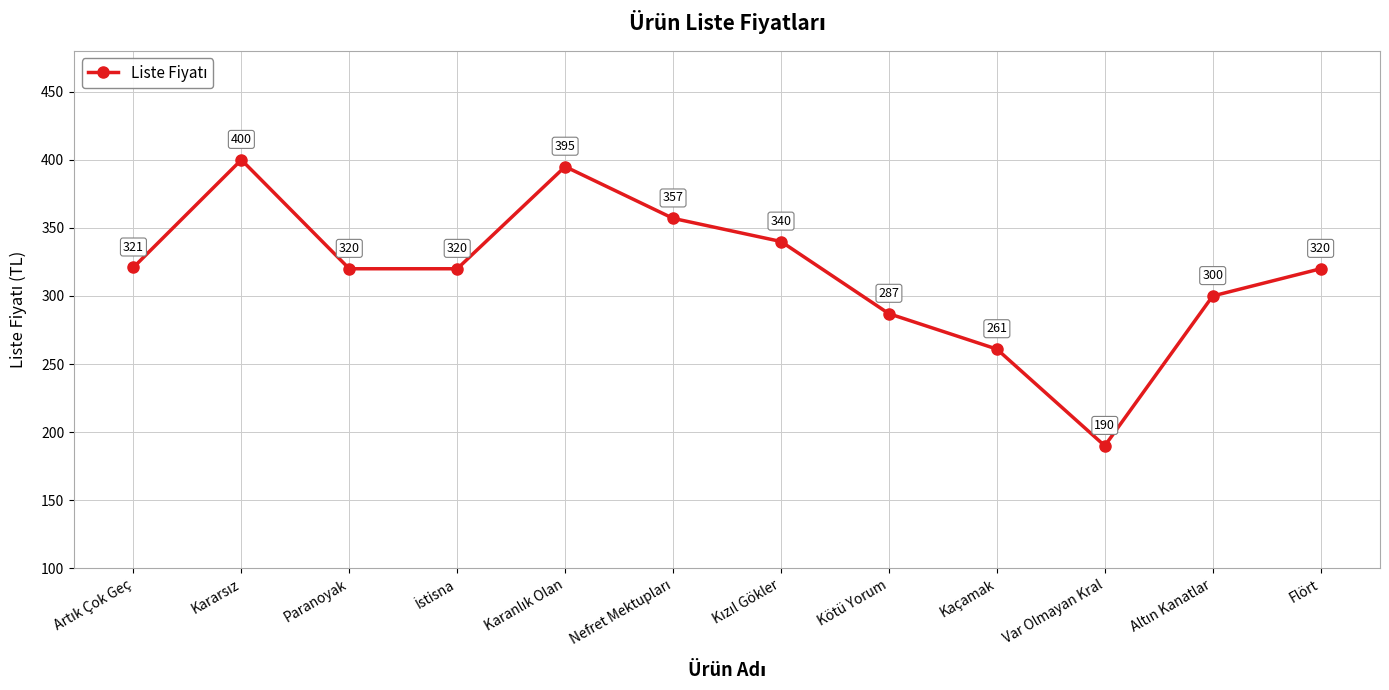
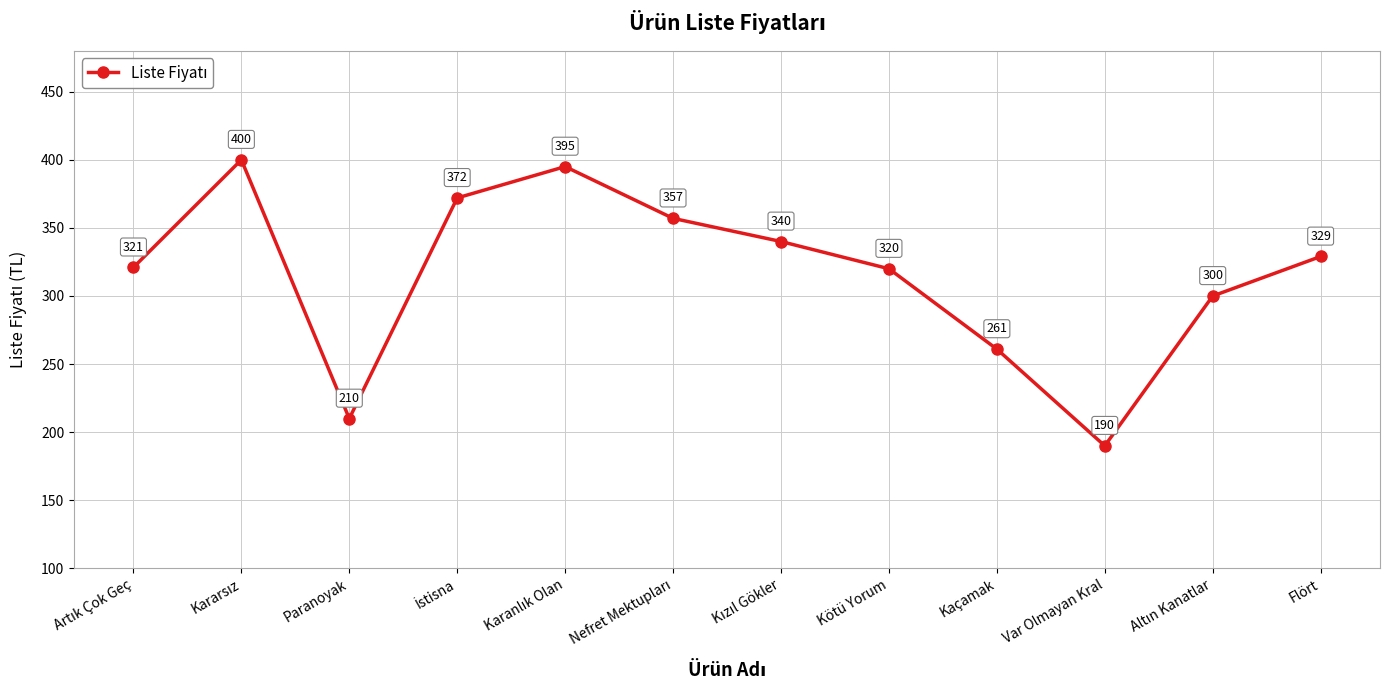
  {
-   "Paranoyak": 320,
-   "İstisna": 320,
-   "Kötü Yorum": 287,
-   "Flört": 320
+   "Paranoyak": 210,
+   "İstisna": 372,
+   "Kötü Yorum": 320,
+   "Flört": 329
  }
